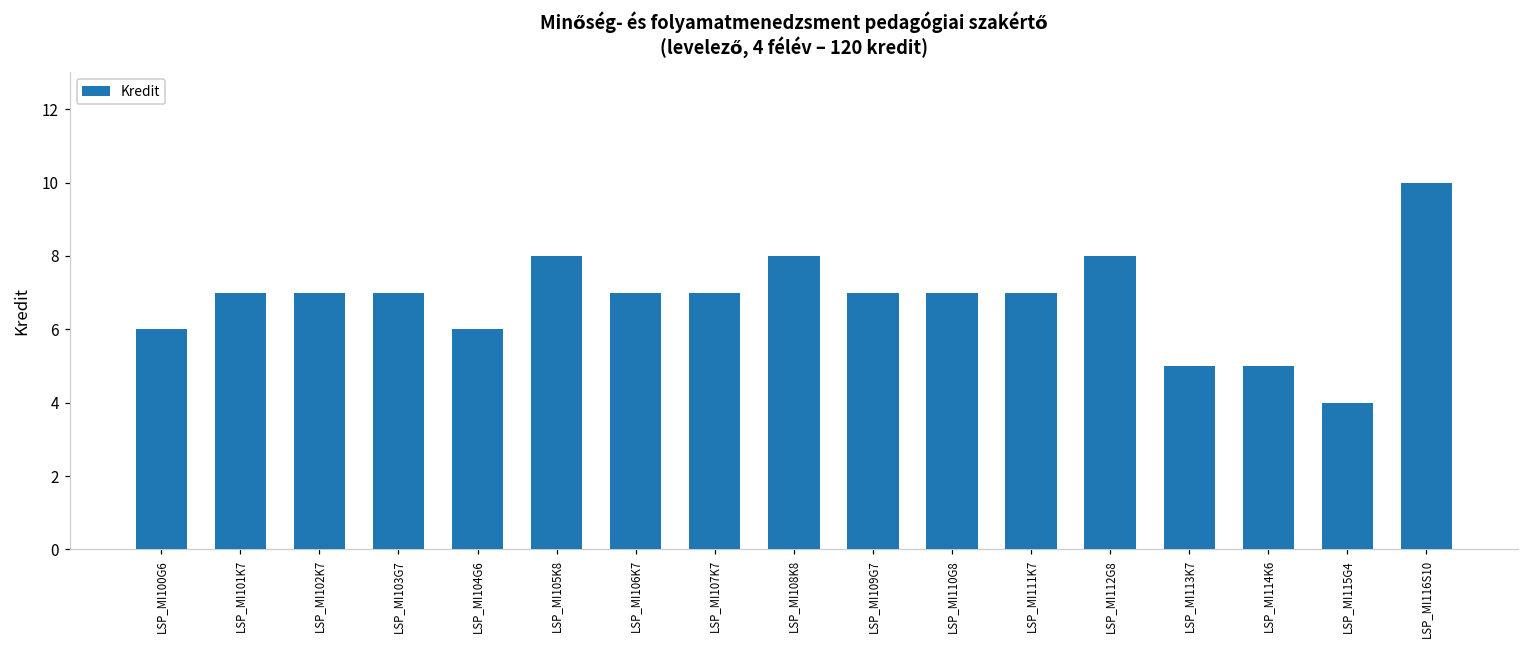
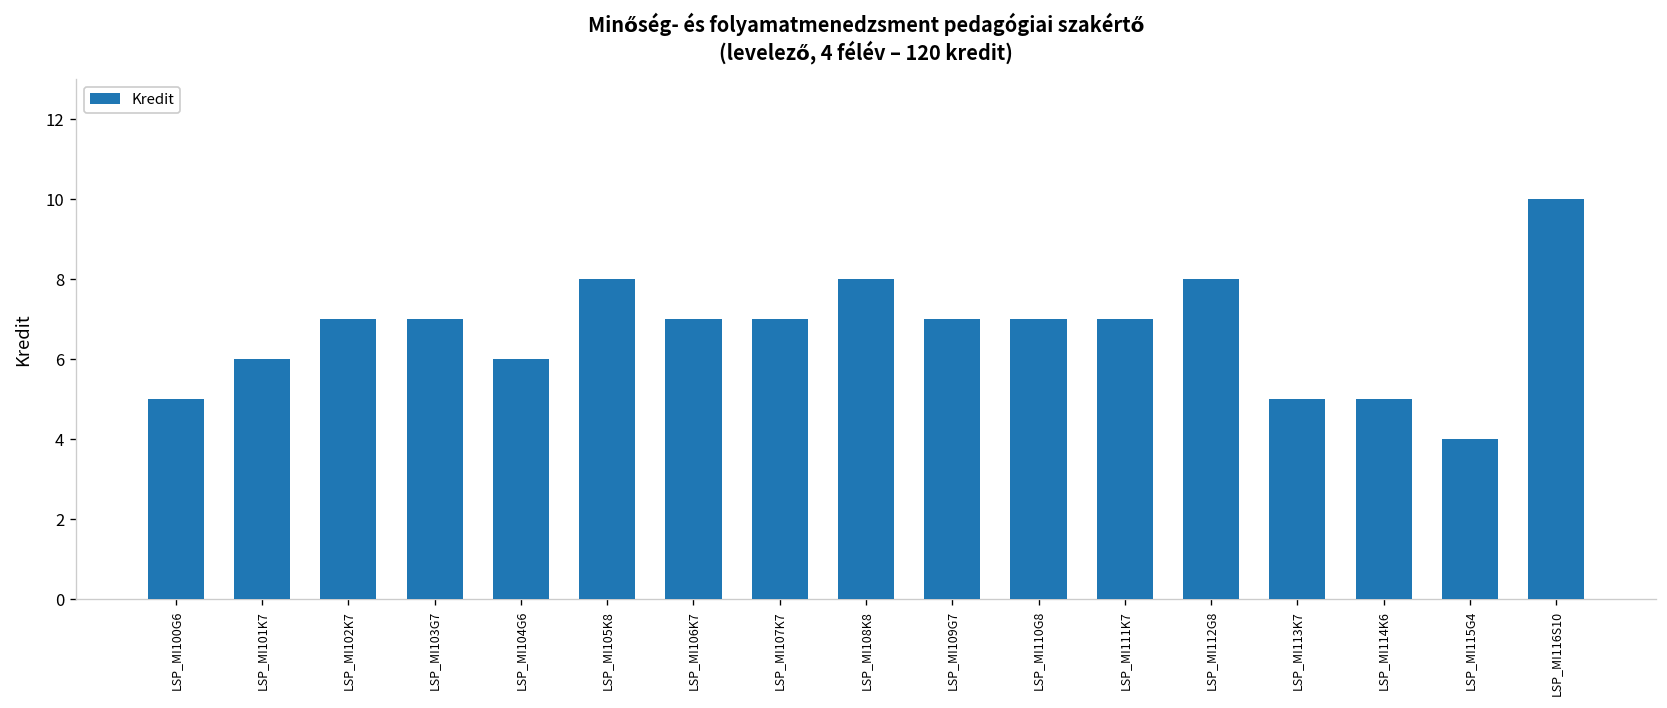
  {
-   "LSP_MI100G6": 6,
-   "LSP_MI101K7": 7,
+   "LSP_MI100G6": 5,
+   "LSP_MI101K7": 6,
    "LSP_MI102K7": 7,
    "LSP_MI103G7": 7,
    "LSP_MI104G6": 6,
    "LSP_MI105K8": 8,
    "LSP_MI106K7": 7,
    "LSP_MI107K7": 7,
    "LSP_MI108K8": 8,
    "LSP_MI109G7": 7,
    "LSP_MI110G8": 7,
    "LSP_MI111K7": 7,
    "LSP_MI112G8": 8,
    "LSP_MI113K7": 5,
    "LSP_MI114K6": 5,
    "LSP_MI115G4": 4,
    "LSP_MI116S10": 10
  }
